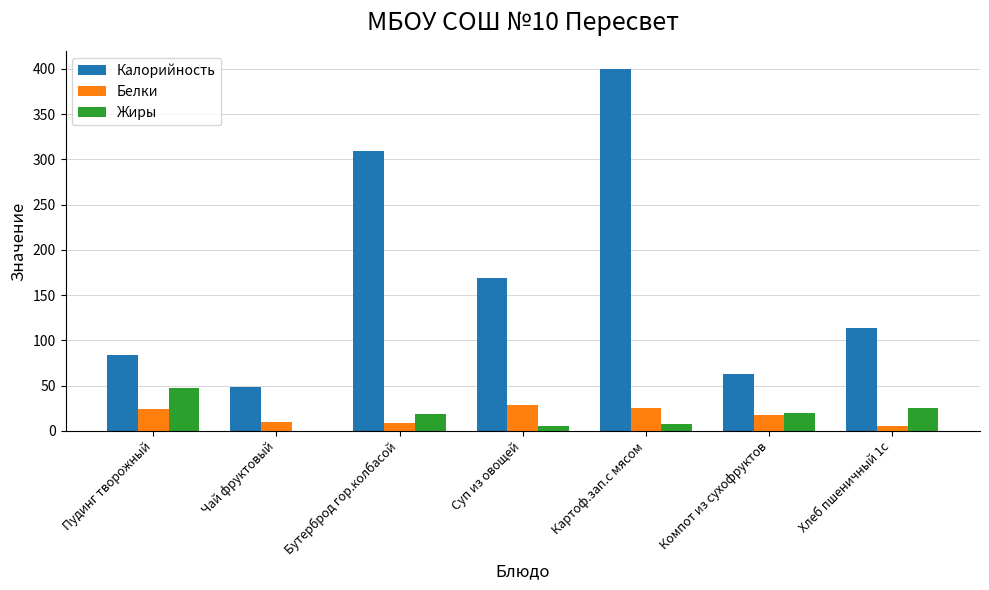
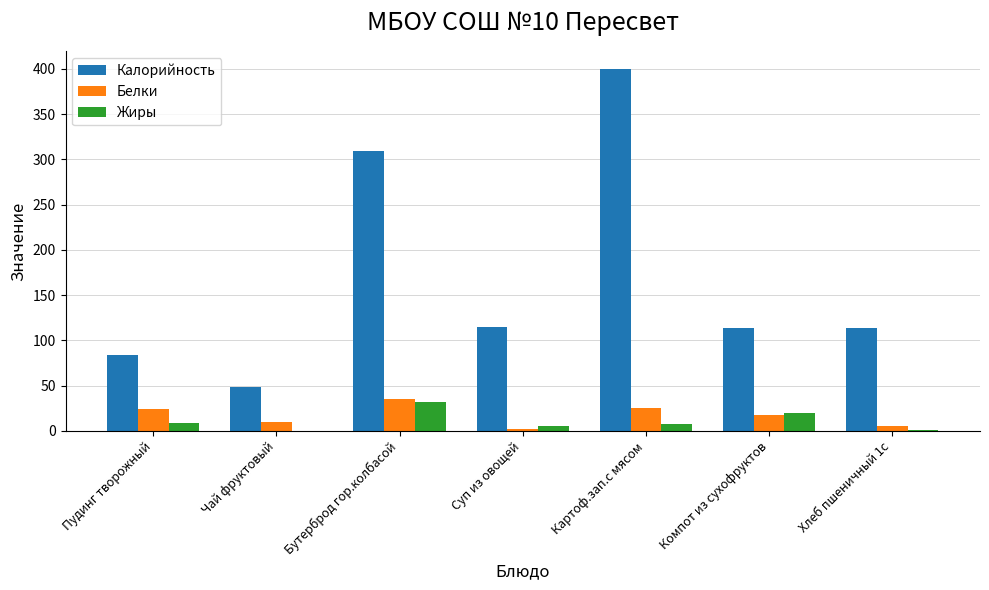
  {
    "Калорийность": {
      "Пудинг творожный": 80,
      "Чай фруктовый": 50,
      "Бутерброд гор.колбасой": 310,
-     "Суп из овощей": 170,
+     "Суп из овощей": 120,
      "Картоф.зап.с мясом": 400,
-     "Компот из сухофруктов": 60,
+     "Компот из сухофруктов": 110,
      "Хлеб пшеничный 1с": 110
    },
    "Белки": {
      "Пудинг творожный": 20,
      "Чай фруктовый": 10,
-     "Бутерброд гор.колбасой": 10,
-     "Суп из овощей": 30,
+     "Бутерброд гор.колбасой": 40,
+     "Суп из овощей": 0,
      "Картоф.зап.с мясом": 30,
      "Компот из сухофруктов": 20,
      "Хлеб пшеничный 1с": 10
    },
    "Жиры": {
-     "Пудинг творожный": 50,
+     "Пудинг творожный": 10,
      "Чай фруктовый": 0,
-     "Бутерброд гор.колбасой": 20,
+     "Бутерброд гор.колбасой": 30,
      "Суп из овощей": 10,
      "Картоф.зап.с мясом": 10,
      "Компот из сухофруктов": 20,
-     "Хлеб пшеничный 1с": 30
+     "Хлеб пшеничный 1с": 0
    }
  }
